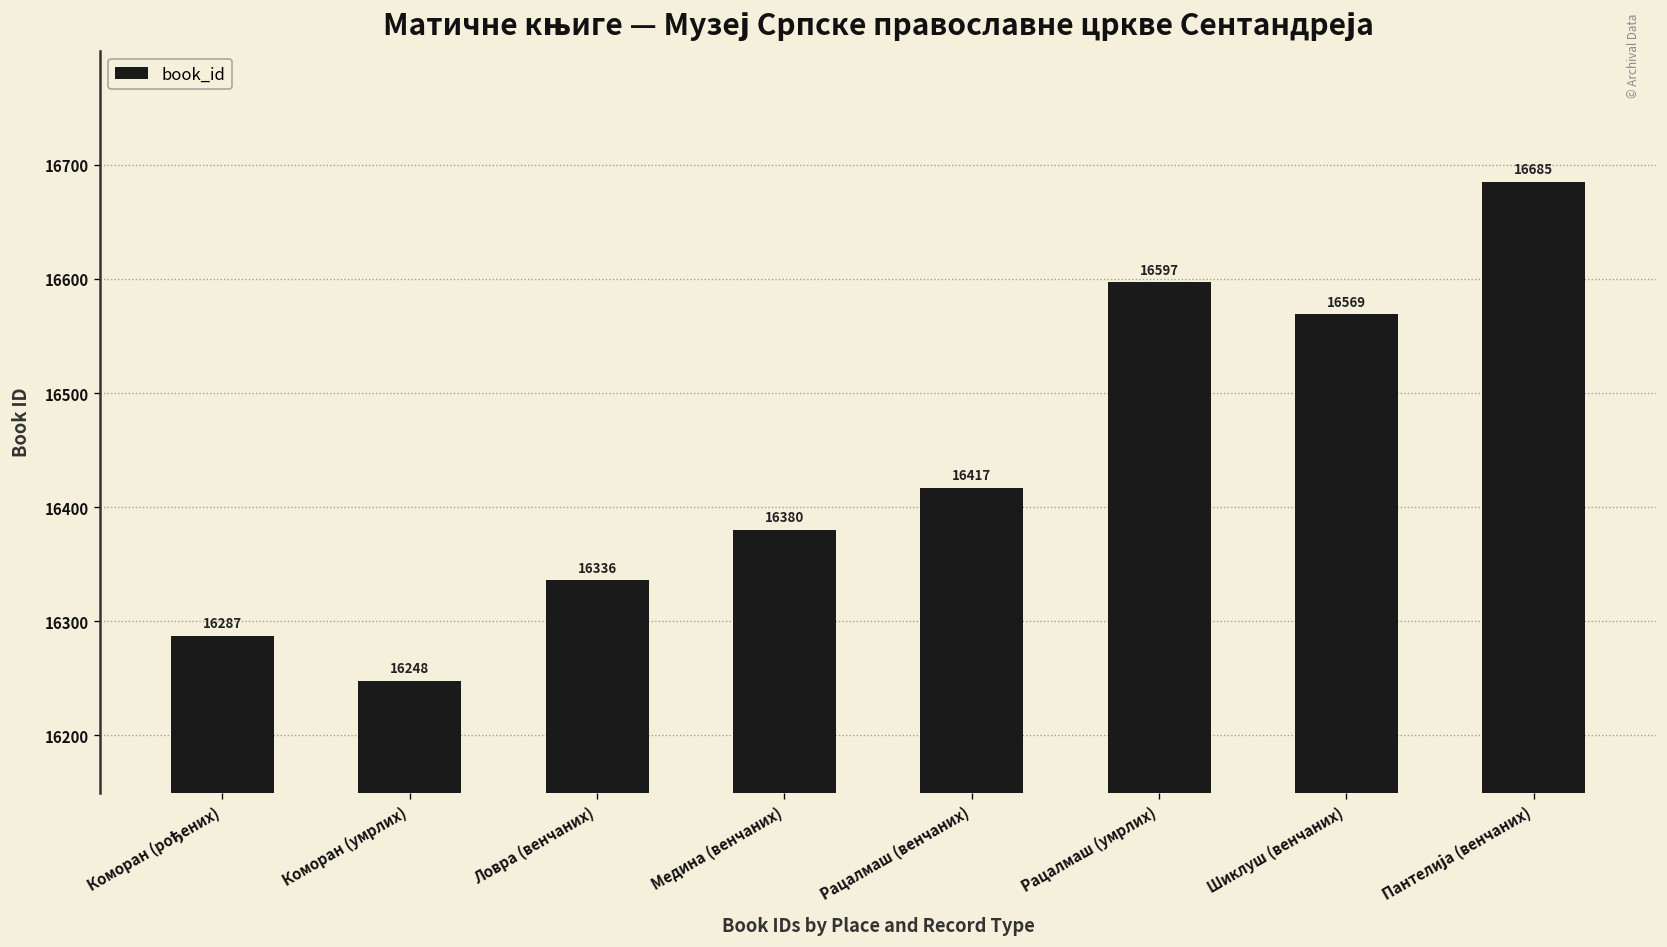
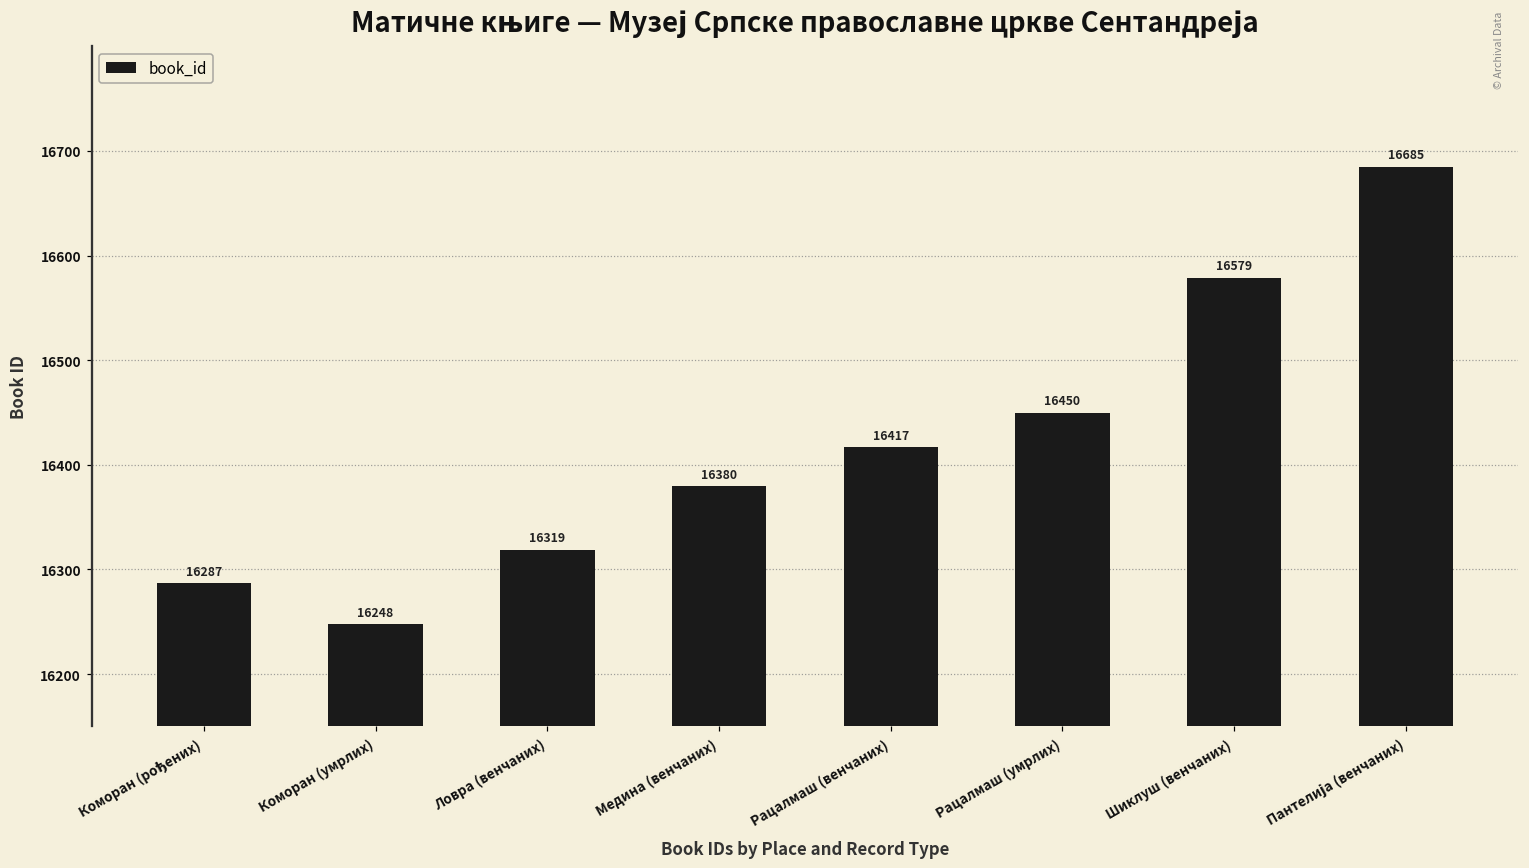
  {
    "Коморан (рођених)": 16287,
    "Коморан (умрлих)": 16248,
-   "Ловра (венчаних)": 16336,
+   "Ловра (венчаних)": 16319,
    "Медина (венчаних)": 16380,
    "Рацалмаш (венчаних)": 16417,
-   "Рацалмаш (умрлих)": 16597,
-   "Шиклуш (венчаних)": 16569,
+   "Рацалмаш (умрлих)": 16450,
+   "Шиклуш (венчаних)": 16579,
    "Пантелија (венчаних)": 16685
  }
